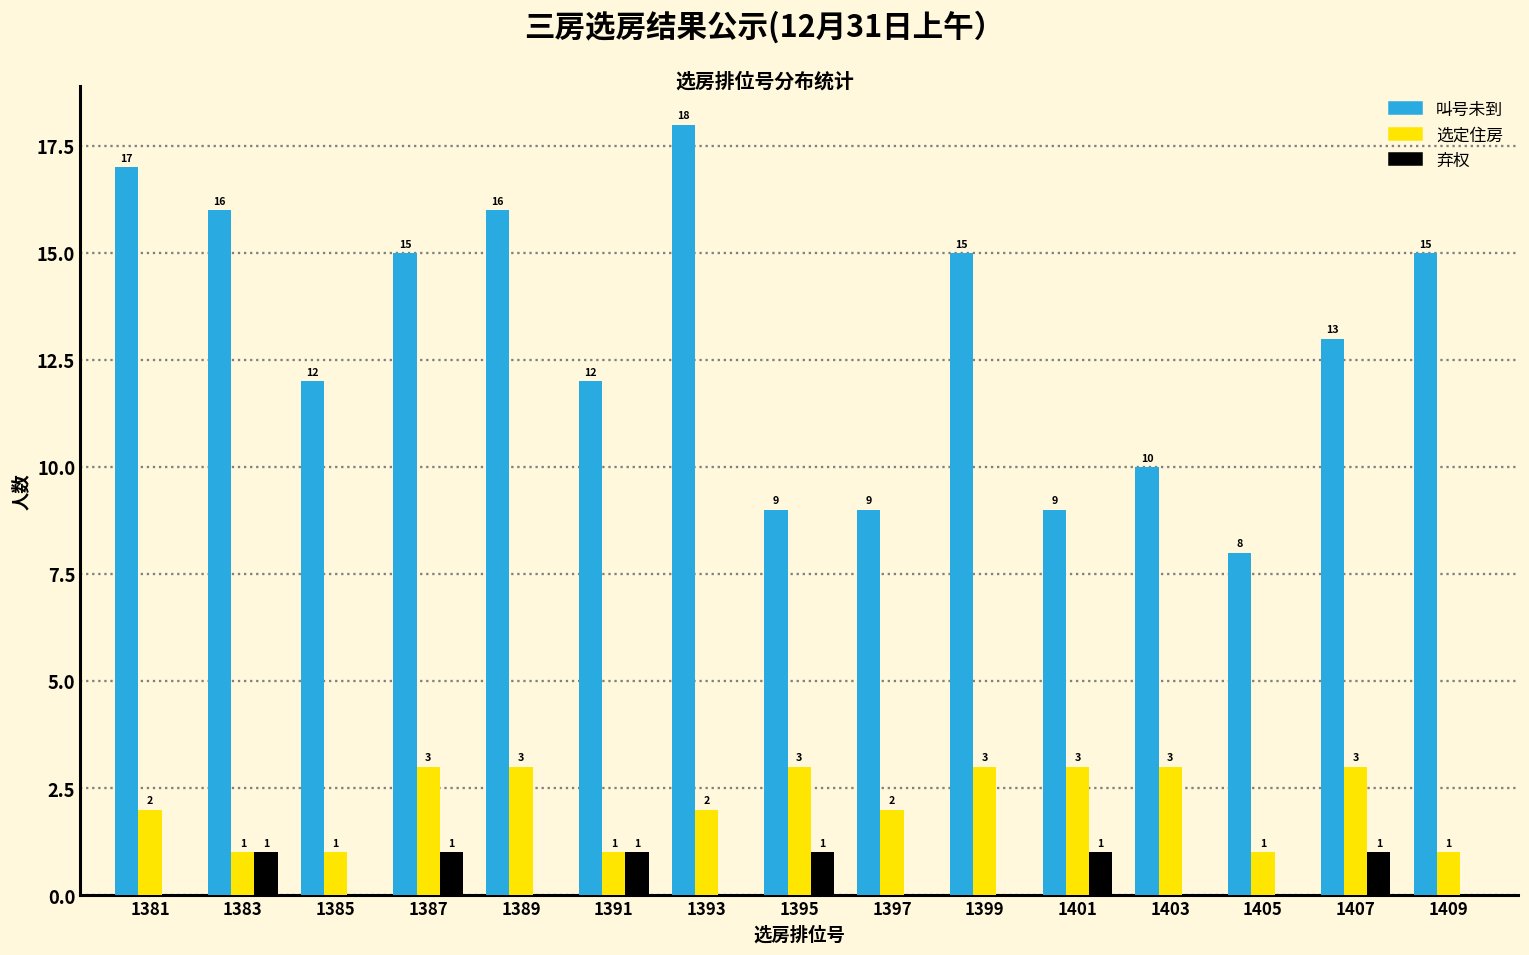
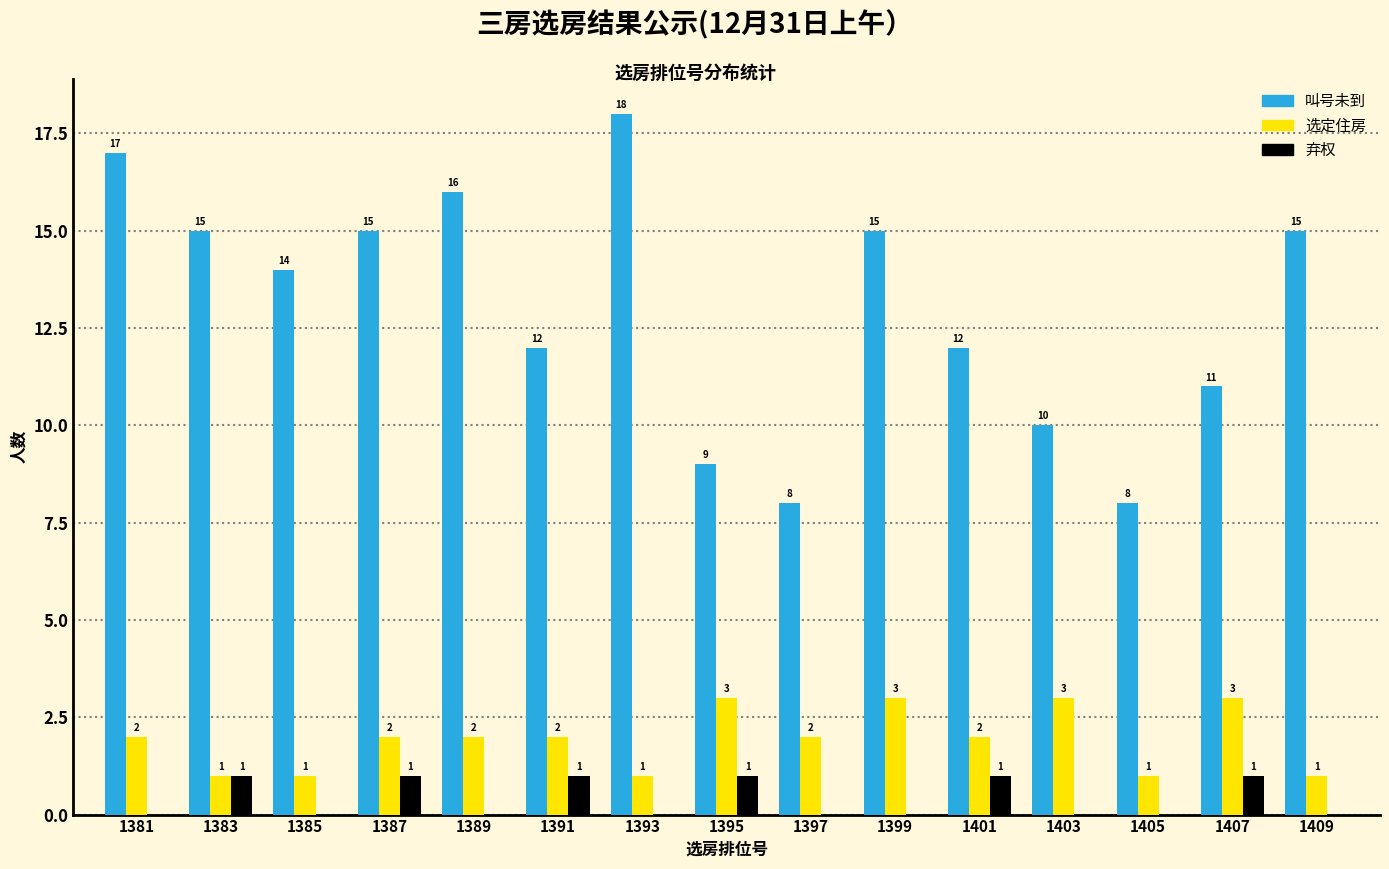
  {
    "叫号未到": {
      "1381": 17,
-     "1383": 16,
-     "1385": 12,
+     "1383": 15,
+     "1385": 14,
      "1387": 15,
      "1389": 16,
      "1391": 12,
      "1393": 18,
      "1395": 9,
-     "1397": 9,
+     "1397": 8,
      "1399": 15,
-     "1401": 9,
+     "1401": 12,
      "1403": 10,
      "1405": 8,
-     "1407": 13,
+     "1407": 11,
      "1409": 15
    },
    "选定住房": {
      "1381": 2,
      "1383": 1,
      "1385": 1,
-     "1387": 3,
-     "1389": 3,
-     "1391": 1,
-     "1393": 2,
+     "1387": 2,
+     "1389": 2,
+     "1391": 2,
+     "1393": 1,
      "1395": 3,
      "1397": 2,
      "1399": 3,
-     "1401": 3,
+     "1401": 2,
      "1403": 3,
      "1405": 1,
      "1407": 3,
      "1409": 1
    },
    "弃权": {
      "1383": 1,
      "1387": 1,
      "1391": 1,
      "1395": 1,
      "1401": 1,
      "1407": 1
    }
  }
